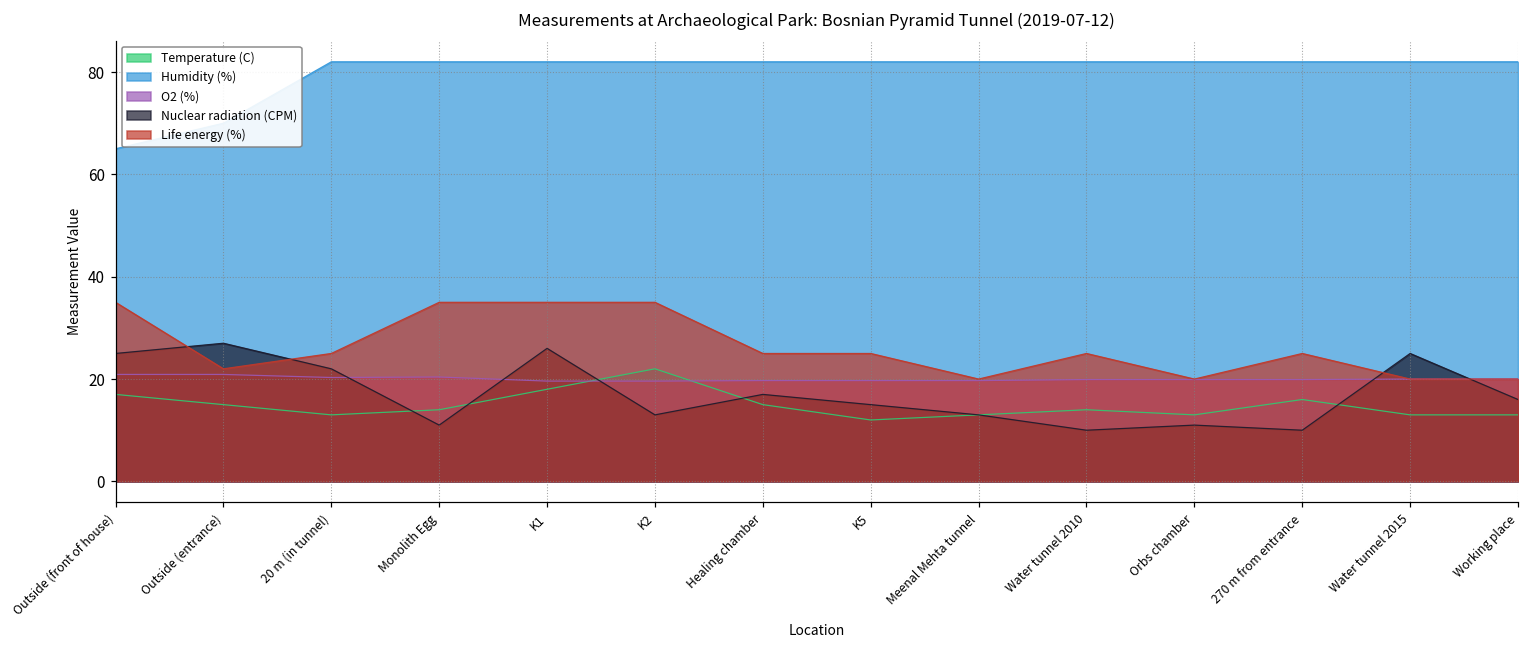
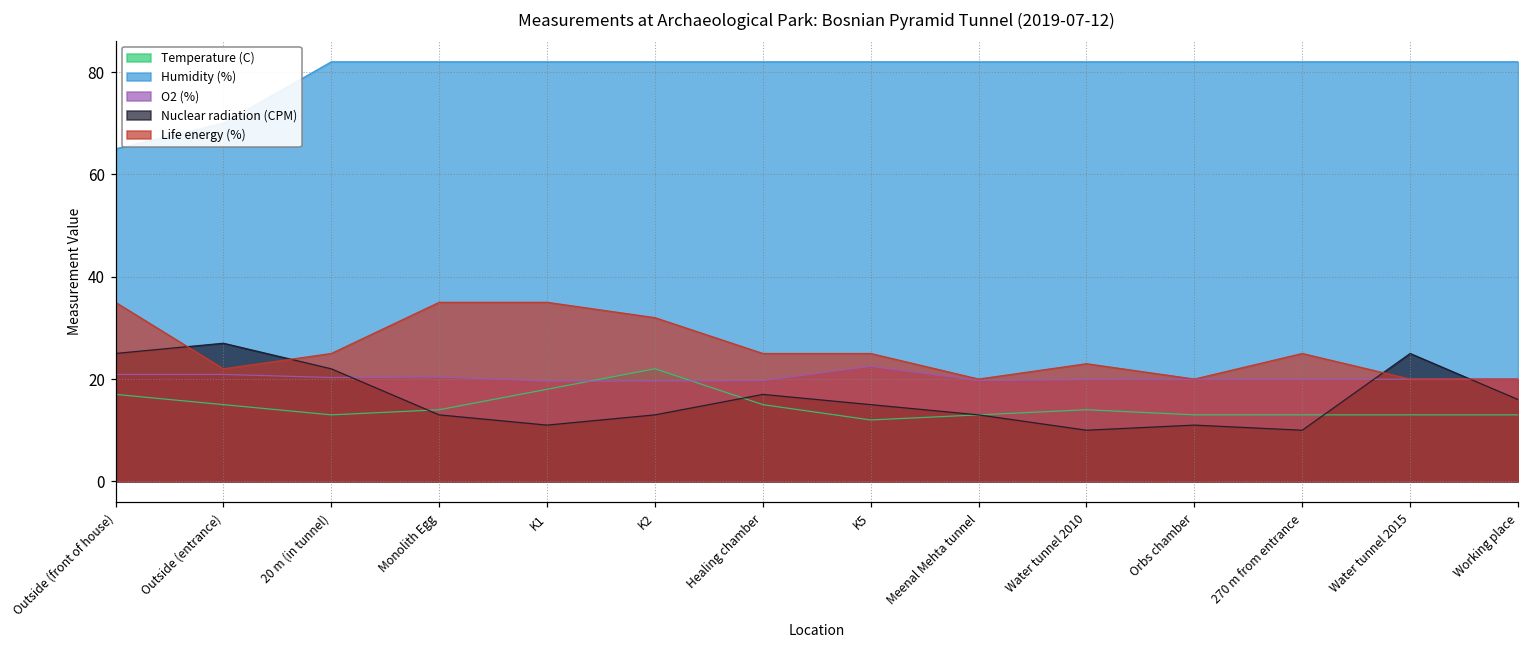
  {
    "Temperature (C)": {
      "Outside (front of house)": 17,
      "Outside (entrance)": 15,
      "20 m (in tunnel)": 13,
      "Monolith Egg": 14,
      "K1": 18,
      "K2": 22,
      "Healing chamber": 15,
      "K5": 12,
      "Water tunnel 2010": 14,
      "Orbs chamber": 13,
-     "270 m from entrance": 16,
+     "270 m from entrance": 13,
      "Water tunnel 2015": 13,
      "Working place": 13
    },
    "Humidity (%)": {
      "Outside (front of house)": 65,
      "20 m (in tunnel)": 82,
      "Monolith Egg": 82,
      "K1": 82,
      "K2": 82,
      "Healing chamber": 82,
      "K5": 82,
      "Meenal Mehta tunnel": 82,
      "Water tunnel 2010": 82,
      "Orbs chamber": 82,
      "270 m from entrance": 82,
      "Water tunnel 2015": 82,
      "Working place": 82
    },
    "O2 (%)": {
      "Outside (front of house)": 21,
      "Outside (entrance)": 21,
      "20 m (in tunnel)": 20,
      "Monolith Egg": 20,
      "K1": 20,
      "K2": 20,
      "Healing chamber": 20,
-     "K5": 20,
+     "K5": 23,
      "Water tunnel 2010": 20,
      "270 m from entrance": 20
    },
    "Nuclear radiation (CPM)": {
      "Outside (front of house)": 25,
      "Outside (entrance)": 27,
      "20 m (in tunnel)": 22,
-     "Monolith Egg": 11,
-     "K1": 26,
+     "Monolith Egg": 13,
+     "K1": 11,
      "K2": 13,
      "Healing chamber": 17,
      "K5": 15,
      "Water tunnel 2010": 10,
      "Orbs chamber": 11,
      "270 m from entrance": 10,
      "Water tunnel 2015": 25,
      "Working place": 16
    },
    "Life energy (%)": {
      "Outside (front of house)": 35,
      "Outside (entrance)": 22,
      "20 m (in tunnel)": 25,
      "Monolith Egg": 35,
      "K1": 35,
-     "K2": 35,
+     "K2": 32,
      "Healing chamber": 25,
      "K5": 25,
-     "Water tunnel 2010": 25,
+     "Water tunnel 2010": 23,
      "270 m from entrance": 25
    }
  }
